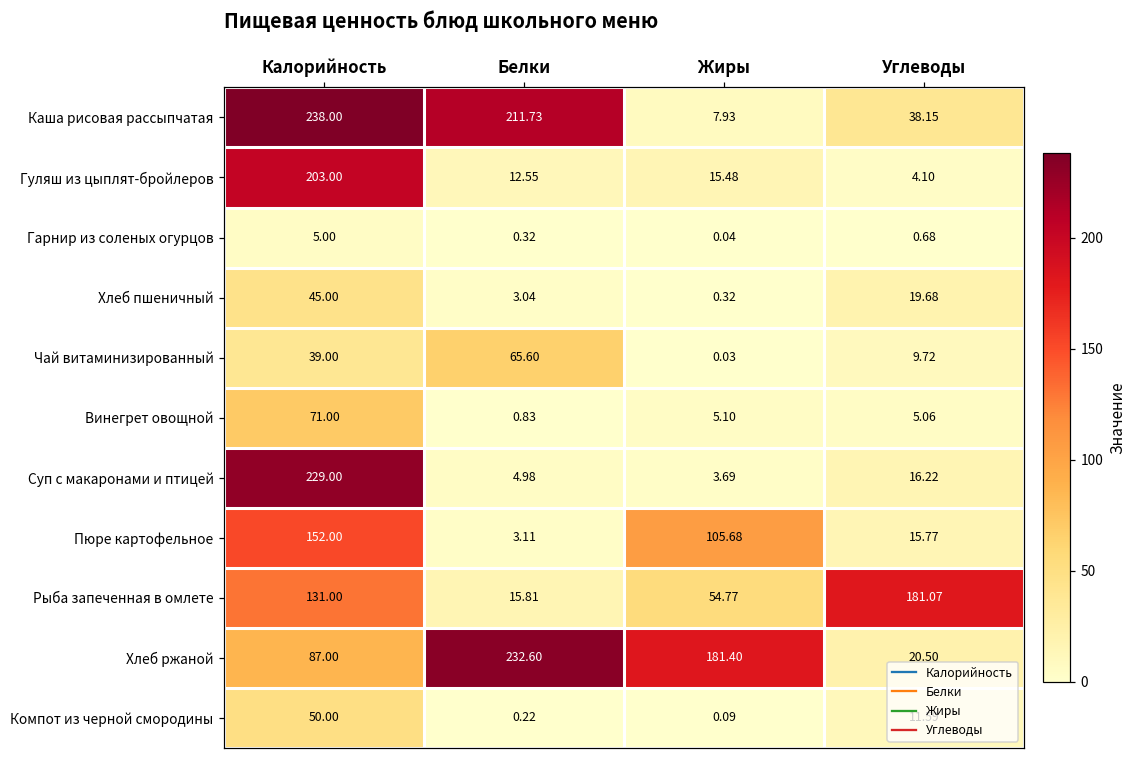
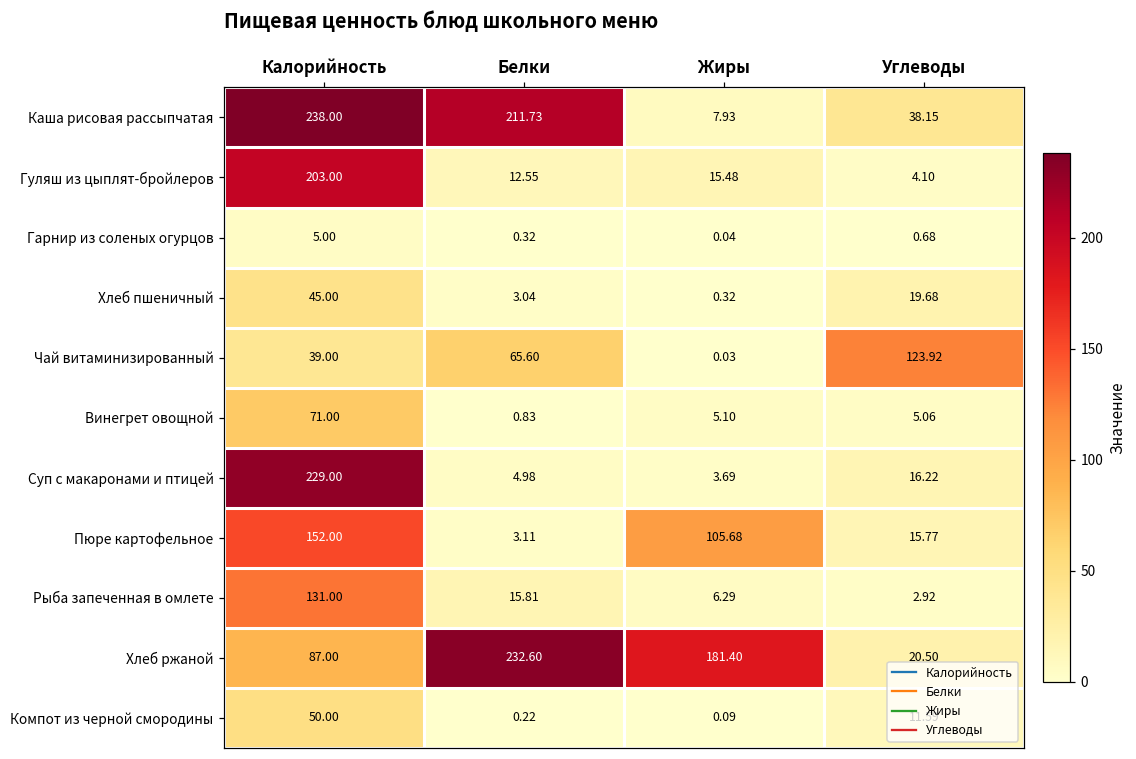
  {
    "Каша рисовая рассыпчатая": {
      "Калорийность": 238.00,
      "Белки": 211.73,
      "Жиры": 7.93,
      "Углеводы": 38.15
    },
    "Гуляш из цыплят-бройлеров": {
      "Калорийность": 203.00,
      "Белки": 12.55,
      "Жиры": 15.48,
      "Углеводы": 4.10
    },
    "Гарнир из соленых огурцов": {
      "Калорийность": 5.00,
      "Белки": 0.32,
      "Жиры": 0.04,
      "Углеводы": 0.68
    },
    "Хлеб пшеничный": {
      "Калорийность": 45.00,
      "Белки": 3.04,
      "Жиры": 0.32,
      "Углеводы": 19.68
    },
    "Чай витаминизированный": {
      "Калорийность": 39.00,
      "Белки": 65.60,
      "Жиры": 0.03,
-     "Углеводы": 9.72
+     "Углеводы": 123.92
    },
    "Винегрет овощной": {
      "Калорийность": 71.00,
      "Белки": 0.83,
      "Жиры": 5.10,
      "Углеводы": 5.06
    },
    "Суп с макаронами и птицей": {
      "Калорийность": 229.00,
      "Белки": 4.98,
      "Жиры": 3.69,
      "Углеводы": 16.22
    },
    "Пюре картофельное": {
      "Калорийность": 152.00,
      "Белки": 3.11,
      "Жиры": 105.68,
      "Углеводы": 15.77
    },
    "Рыба запеченная в омлете": {
      "Калорийность": 131.00,
      "Белки": 15.81,
-     "Жиры": 54.77,
-     "Углеводы": 181.07
+     "Жиры": 6.29,
+     "Углеводы": 2.92
    },
    "Хлеб ржаной": {
      "Калорийность": 87.00,
      "Белки": 232.60,
      "Жиры": 181.40,
      "Углеводы": 20.50
    },
    "Компот из черной смородины": {
      "Калорийность": 50.00,
      "Белки": 0.22,
      "Жиры": 0.09
    }
  }
